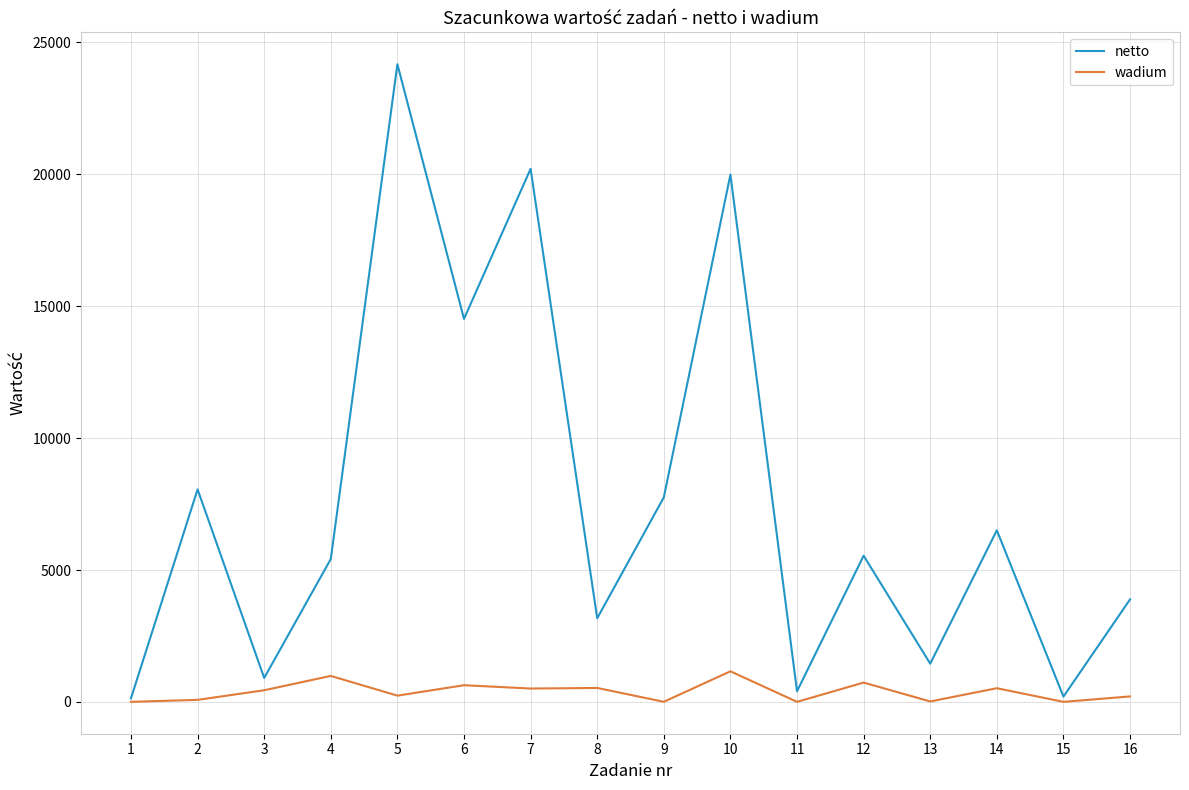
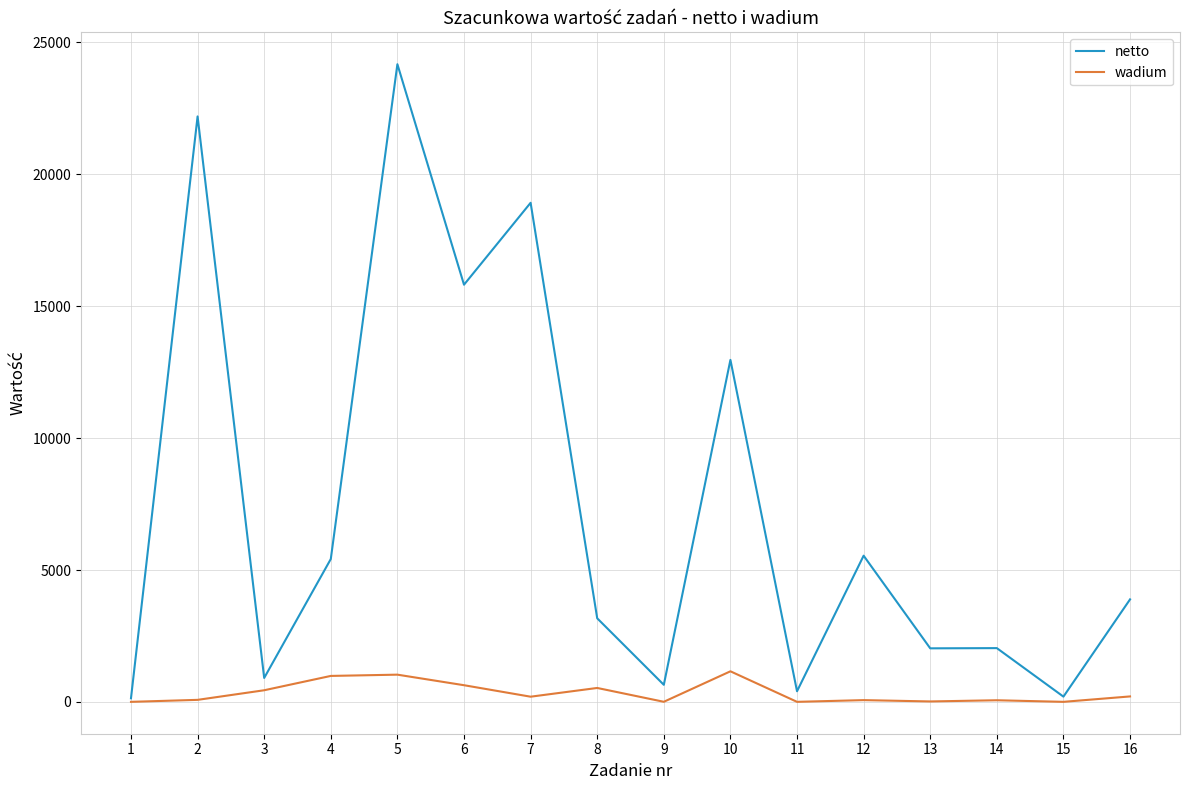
  {
    "netto": {
      "1": 100,
-     "2": 8100,
+     "2": 22200,
      "3": 900,
      "4": 5400,
      "5": 24200,
-     "6": 14500,
-     "7": 20200,
+     "6": 15800,
+     "7": 18900,
      "8": 3200,
-     "9": 7800,
-     "10": 20000,
+     "9": 700,
+     "10": 13000,
      "11": 400,
      "12": 5500,
-     "13": 1500,
-     "14": 6500,
+     "13": 2000,
+     "14": 2000,
      "15": 200,
      "16": 3900
    },
    "wadium": {
      "1": 0,
      "2": 100,
      "3": 400,
      "4": 1000,
-     "5": 200,
+     "5": 1000,
      "6": 600,
-     "7": 500,
+     "7": 200,
      "8": 500,
      "9": 0,
      "10": 1200,
      "11": 0,
-     "12": 700,
+     "12": 100,
      "13": 0,
-     "14": 500,
+     "14": 100,
      "15": 0,
      "16": 200
    }
  }
